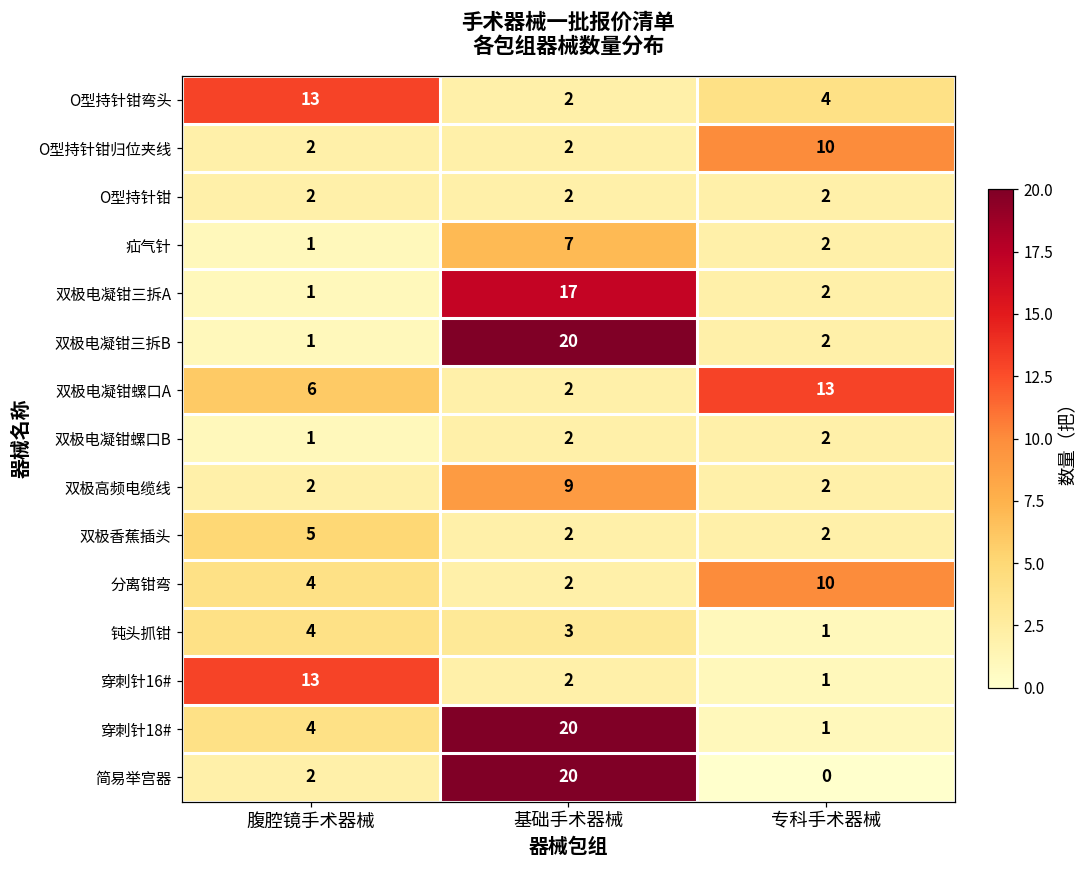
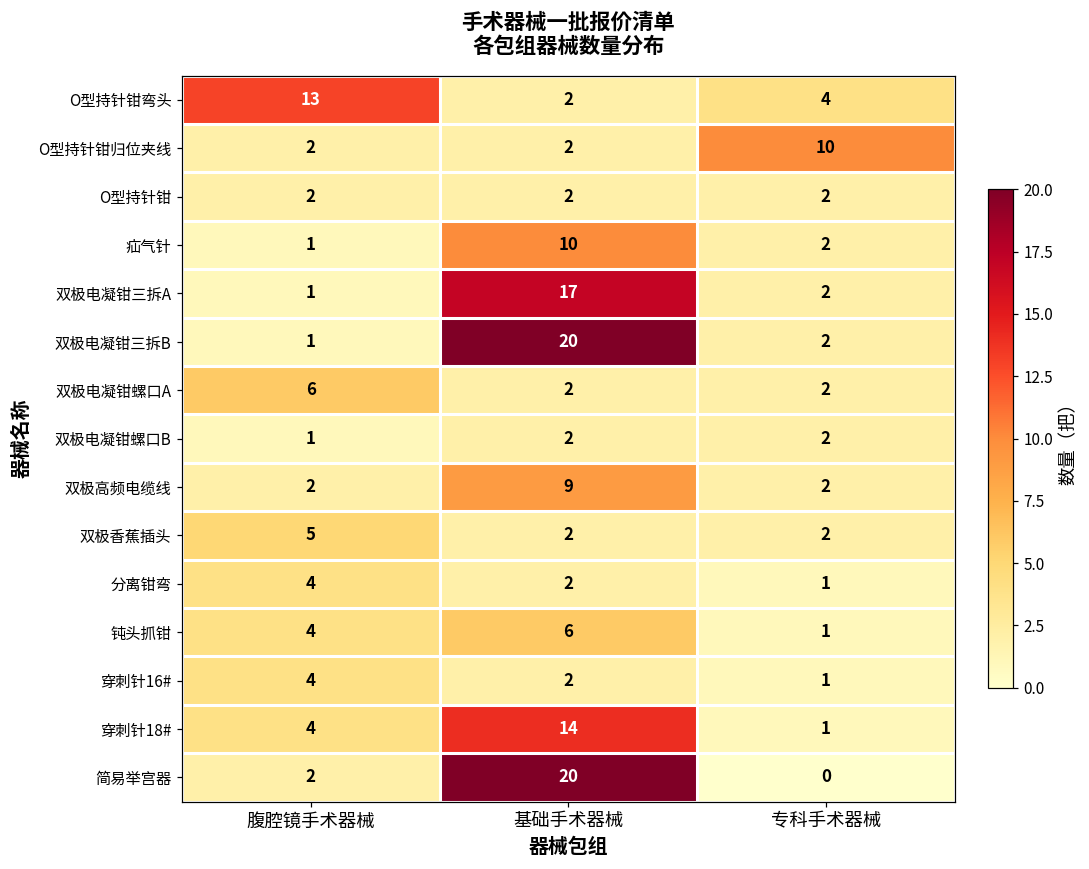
  {
    "O型持针钳弯头": {
      "腹腔镜手术器械": 13,
      "基础手术器械": 2,
      "专科手术器械": 4
    },
    "O型持针钳归位夹线": {
      "腹腔镜手术器械": 2,
      "基础手术器械": 2,
      "专科手术器械": 10
    },
    "O型持针钳": {
      "腹腔镜手术器械": 2,
      "基础手术器械": 2,
      "专科手术器械": 2
    },
    "疝气针": {
      "腹腔镜手术器械": 1,
-     "基础手术器械": 7,
+     "基础手术器械": 10,
      "专科手术器械": 2
    },
    "双极电凝钳三拆A": {
      "腹腔镜手术器械": 1,
      "基础手术器械": 17,
      "专科手术器械": 2
    },
    "双极电凝钳三拆B": {
      "腹腔镜手术器械": 1,
      "基础手术器械": 20,
      "专科手术器械": 2
    },
    "双极电凝钳螺口A": {
      "腹腔镜手术器械": 6,
      "基础手术器械": 2,
-     "专科手术器械": 13
+     "专科手术器械": 2
    },
    "双极电凝钳螺口B": {
      "腹腔镜手术器械": 1,
      "基础手术器械": 2,
      "专科手术器械": 2
    },
    "双极高频电缆线": {
      "腹腔镜手术器械": 2,
      "基础手术器械": 9,
      "专科手术器械": 2
    },
    "双极香蕉插头": {
      "腹腔镜手术器械": 5,
      "基础手术器械": 2,
      "专科手术器械": 2
    },
    "分离钳弯": {
      "腹腔镜手术器械": 4,
      "基础手术器械": 2,
-     "专科手术器械": 10
+     "专科手术器械": 1
    },
    "钝头抓钳": {
      "腹腔镜手术器械": 4,
-     "基础手术器械": 3,
+     "基础手术器械": 6,
      "专科手术器械": 1
    },
    "穿刺针16#": {
-     "腹腔镜手术器械": 13,
+     "腹腔镜手术器械": 4,
      "基础手术器械": 2,
      "专科手术器械": 1
    },
    "穿刺针18#": {
      "腹腔镜手术器械": 4,
-     "基础手术器械": 20,
+     "基础手术器械": 14,
      "专科手术器械": 1
    },
    "简易举宫器": {
      "腹腔镜手术器械": 2,
      "基础手术器械": 20,
      "专科手术器械": 0
    }
  }
